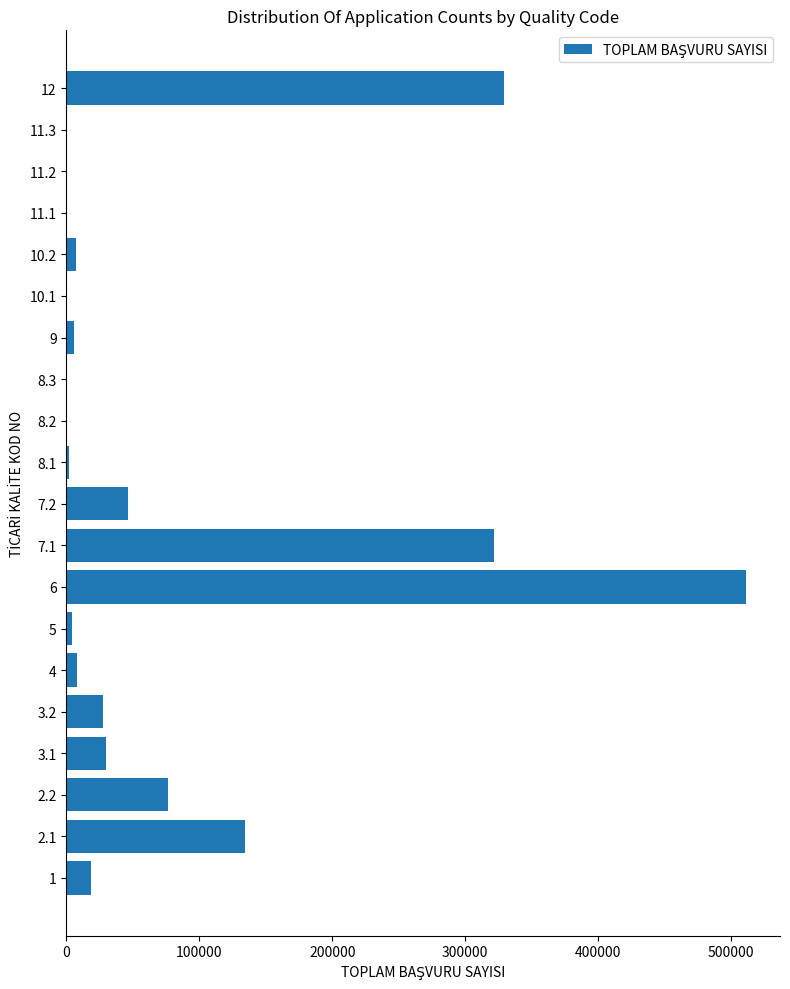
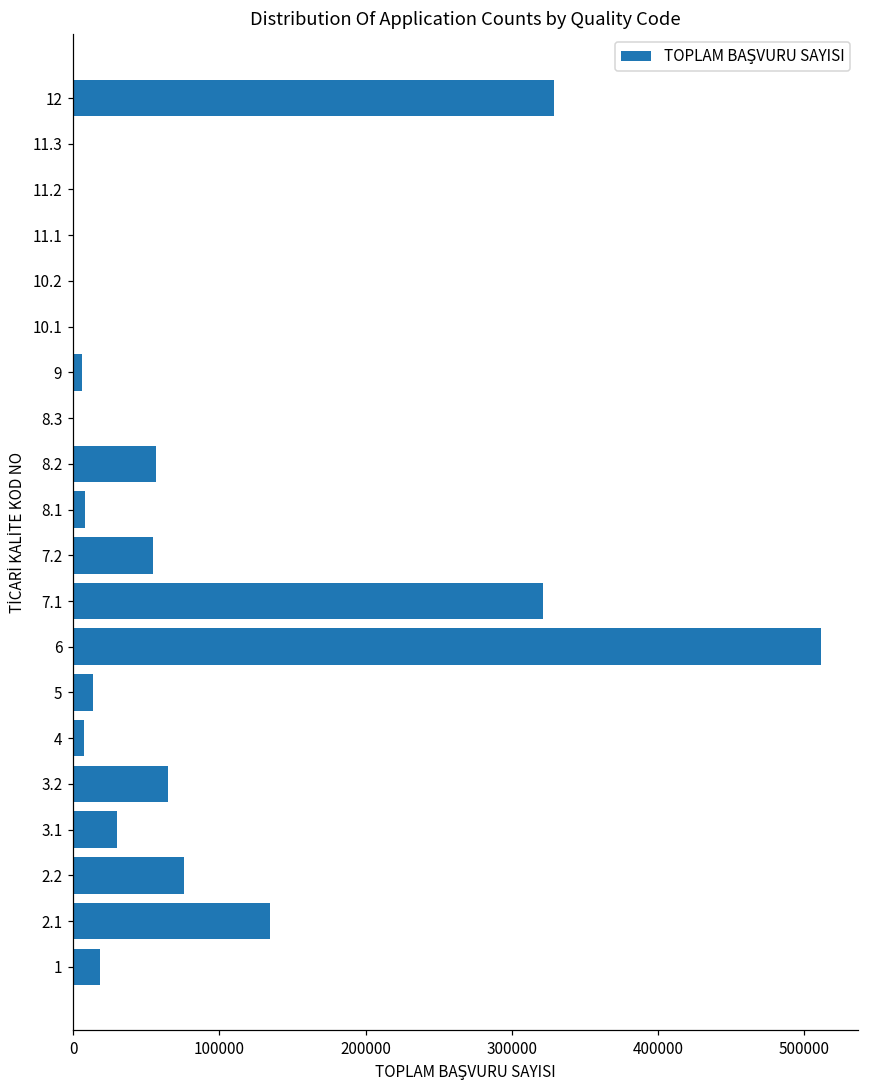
  {
    "12": 329000,
    "11.2": 0,
-   "10.2": 7000,
+   "10.2": 0,
    "10.1": 0,
    "9": 6000,
    "8.3": 0,
-   "8.2": 1000,
-   "8.1": 2000,
-   "7.2": 46000,
+   "8.2": 57000,
+   "8.1": 8000,
+   "7.2": 55000,
    "7.1": 322000,
    "6": 511000,
-   "5": 4000,
+   "5": 14000,
    "4": 8000,
-   "3.2": 28000,
+   "3.2": 65000,
    "3.1": 30000,
    "2.2": 76000,
    "2.1": 135000,
    "1": 18000
  }
